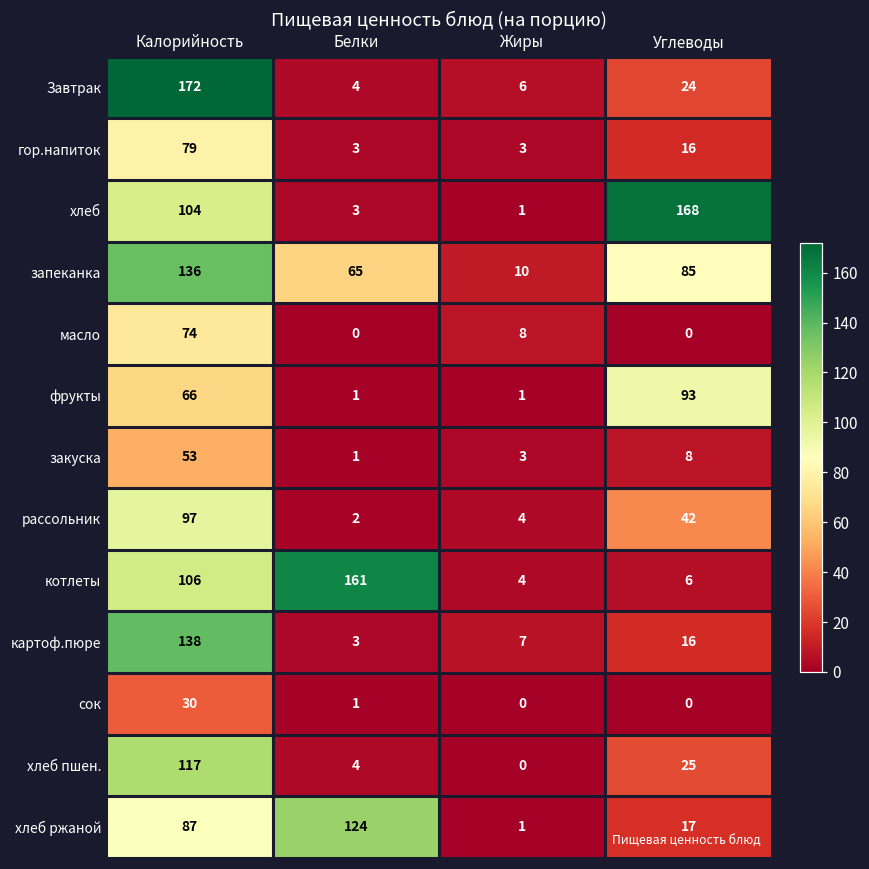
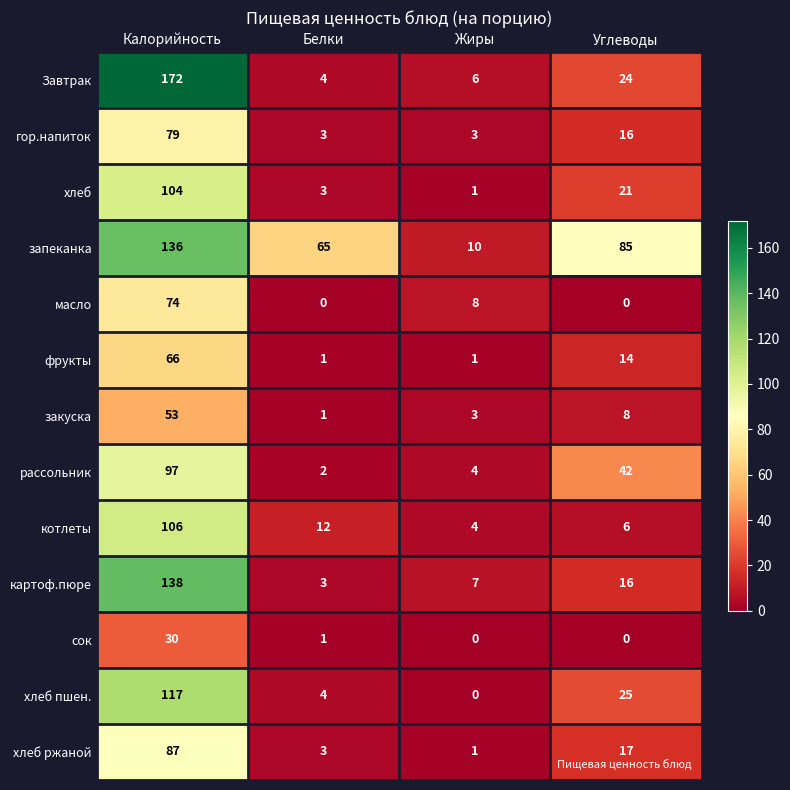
  {
    "Завтрак": {
      "Калорийность": 172,
      "Белки": 4,
      "Жиры": 6,
      "Углеводы": 24
    },
    "гор.напиток": {
      "Калорийность": 79,
      "Белки": 3,
      "Жиры": 3,
      "Углеводы": 16
    },
    "хлеб": {
      "Калорийность": 104,
      "Белки": 3,
      "Жиры": 1,
-     "Углеводы": 168
+     "Углеводы": 21
    },
    "запеканка": {
      "Калорийность": 136,
      "Белки": 65,
      "Жиры": 10,
      "Углеводы": 85
    },
    "масло": {
      "Калорийность": 74,
      "Белки": 0,
      "Жиры": 8,
      "Углеводы": 0
    },
    "фрукты": {
      "Калорийность": 66,
      "Белки": 1,
      "Жиры": 1,
-     "Углеводы": 93
+     "Углеводы": 14
    },
    "закуска": {
      "Калорийность": 53,
      "Белки": 1,
      "Жиры": 3,
      "Углеводы": 8
    },
    "рассольник": {
      "Калорийность": 97,
      "Белки": 2,
      "Жиры": 4,
      "Углеводы": 42
    },
    "котлеты": {
      "Калорийность": 106,
-     "Белки": 161,
+     "Белки": 12,
      "Жиры": 4,
      "Углеводы": 6
    },
    "картоф.пюре": {
      "Калорийность": 138,
      "Белки": 3,
      "Жиры": 7,
      "Углеводы": 16
    },
    "сок": {
      "Калорийность": 30,
      "Белки": 1,
      "Жиры": 0,
      "Углеводы": 0
    },
    "хлеб пшен.": {
      "Калорийность": 117,
      "Белки": 4,
      "Жиры": 0,
      "Углеводы": 25
    },
    "хлеб ржаной": {
      "Калорийность": 87,
-     "Белки": 124,
+     "Белки": 3,
      "Жиры": 1
    }
  }
